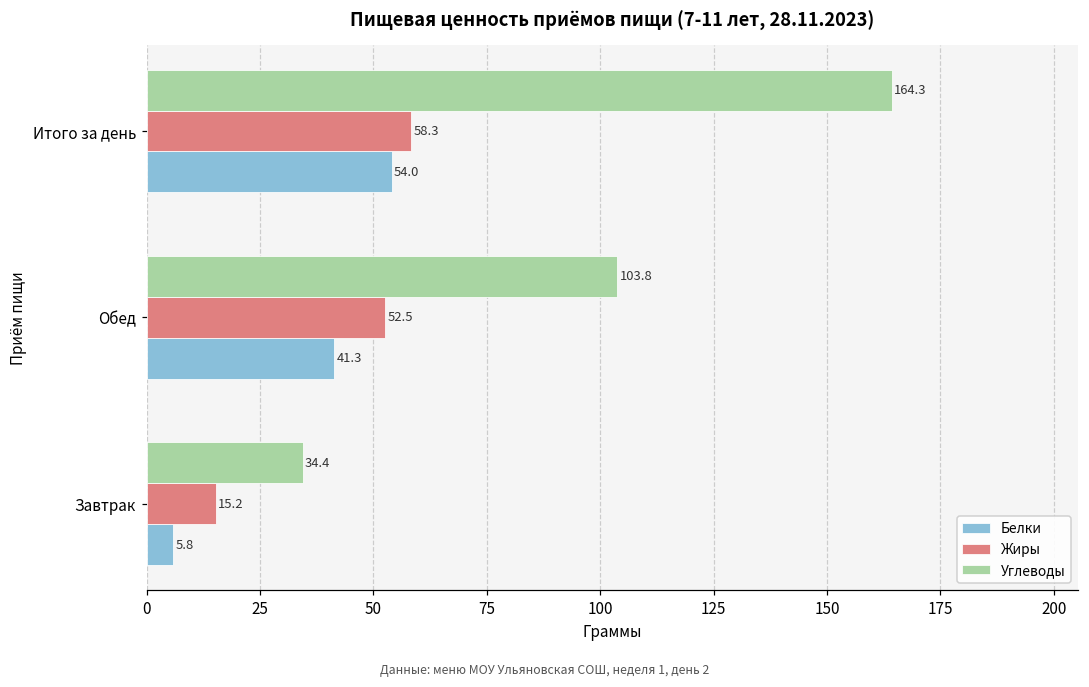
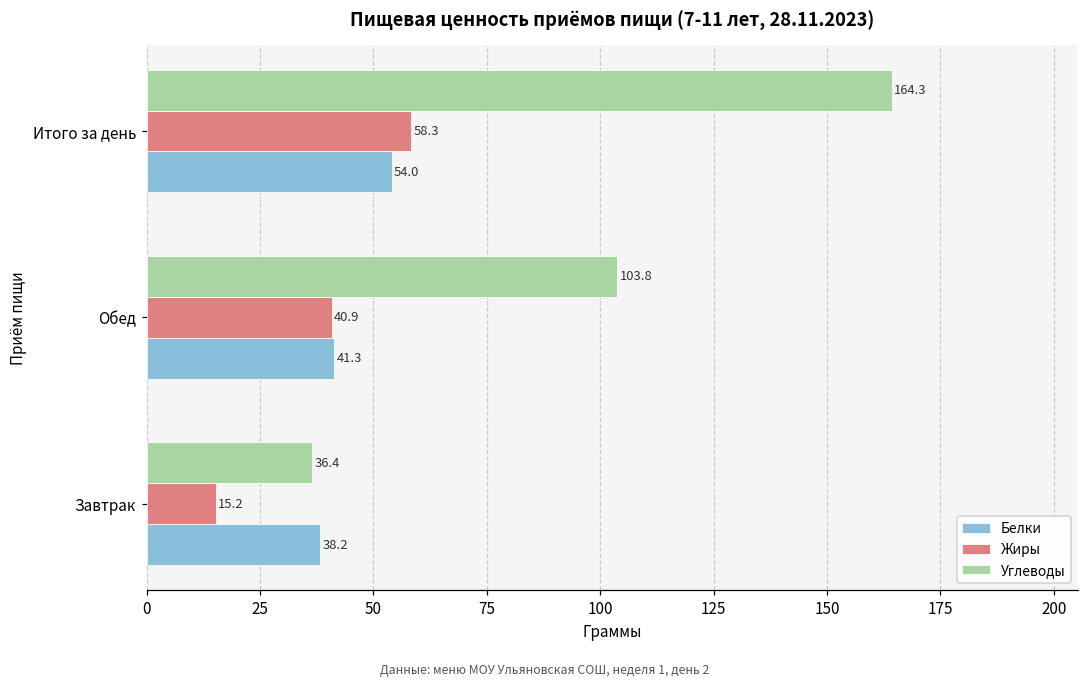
  {
    "Белки": {
      "Итого за день": 54.0,
      "Обед": 41.3,
-     "Завтрак": 5.8
+     "Завтрак": 38.2
    },
    "Жиры": {
      "Итого за день": 58.3,
-     "Обед": 52.5,
+     "Обед": 40.9,
      "Завтрак": 15.2
    },
    "Углеводы": {
      "Итого за день": 164.3,
      "Обед": 103.8,
-     "Завтрак": 34.4
+     "Завтрак": 36.4
    }
  }
